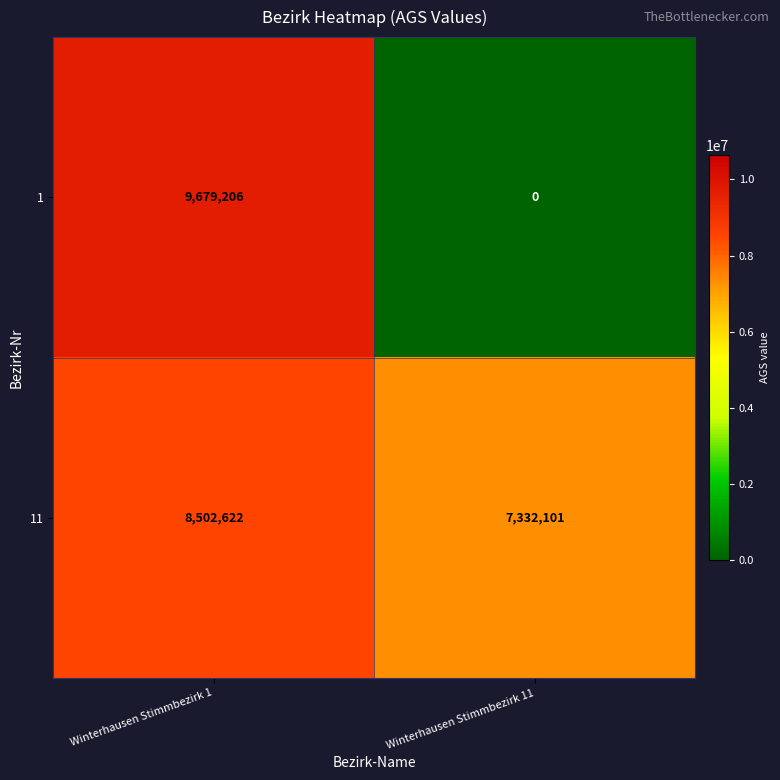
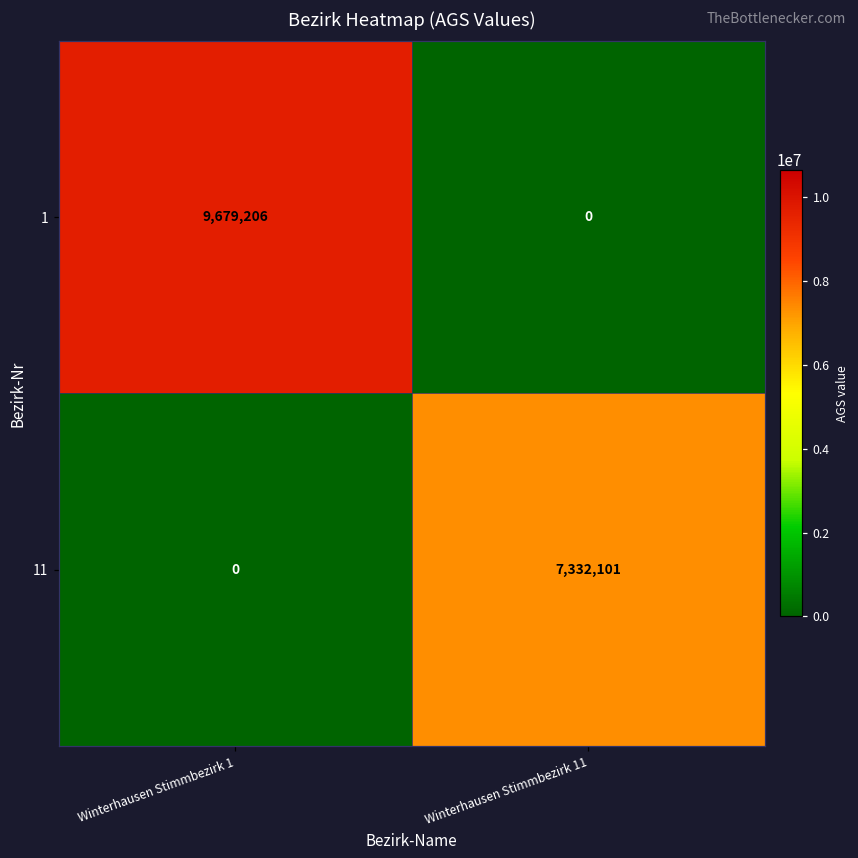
  {
    "1": {
      "Winterhausen Stimmbezirk 1": "9,679,206",
      "Winterhausen Stimmbezirk 11": "0"
    },
    "11": {
-     "Winterhausen Stimmbezirk 1": "8,502,622",
+     "Winterhausen Stimmbezirk 1": "0",
      "Winterhausen Stimmbezirk 11": "7,332,101"
    }
  }
